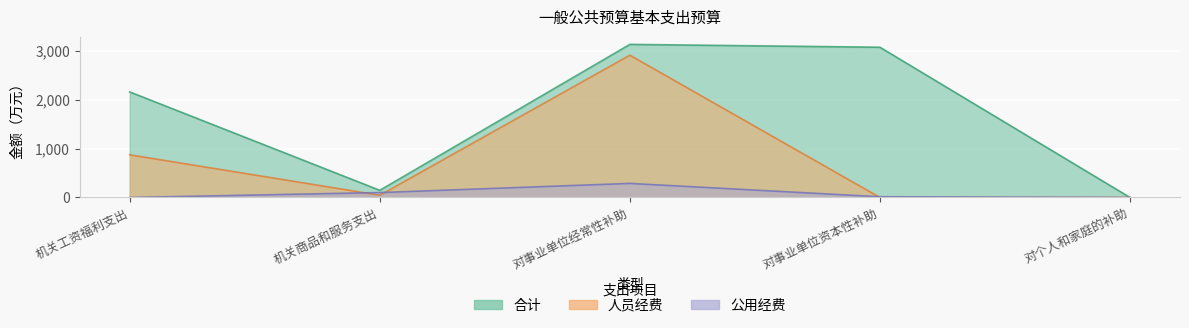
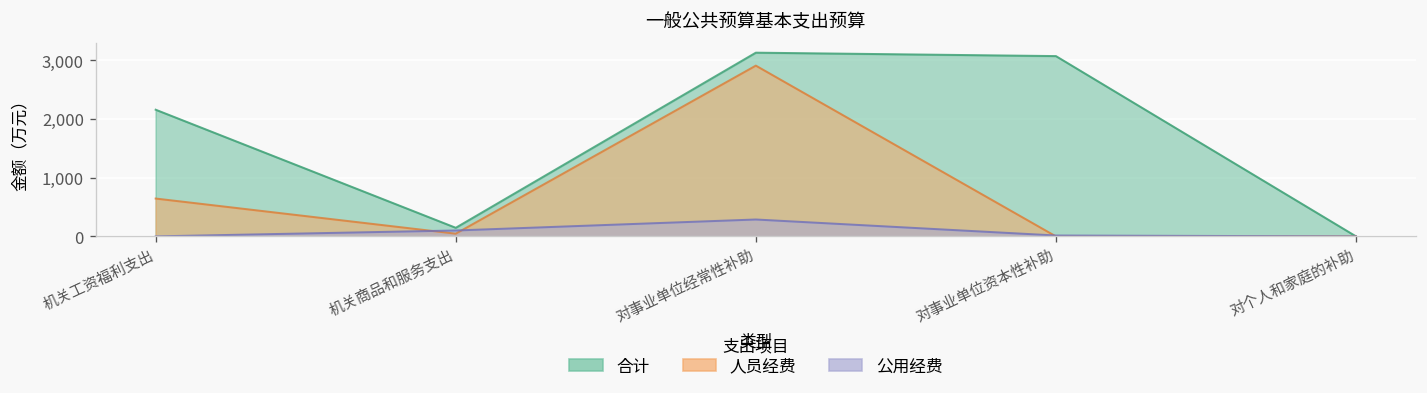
  {
    "合计": {
      "机关工资福利支出": "2,200",
      "对事业单位经常性补助": "3,100",
      "对事业单位资本性补助": "3,100"
    },
    "人员经费": {
-     "机关工资福利支出": "900",
+     "机关工资福利支出": "600",
      "机关商品和服务支出": "0",
      "对事业单位经常性补助": "2,900"
    },
    "公用经费": {
      "机关工资福利支出": "0",
      "对事业单位经常性补助": "300"
    }
  }
